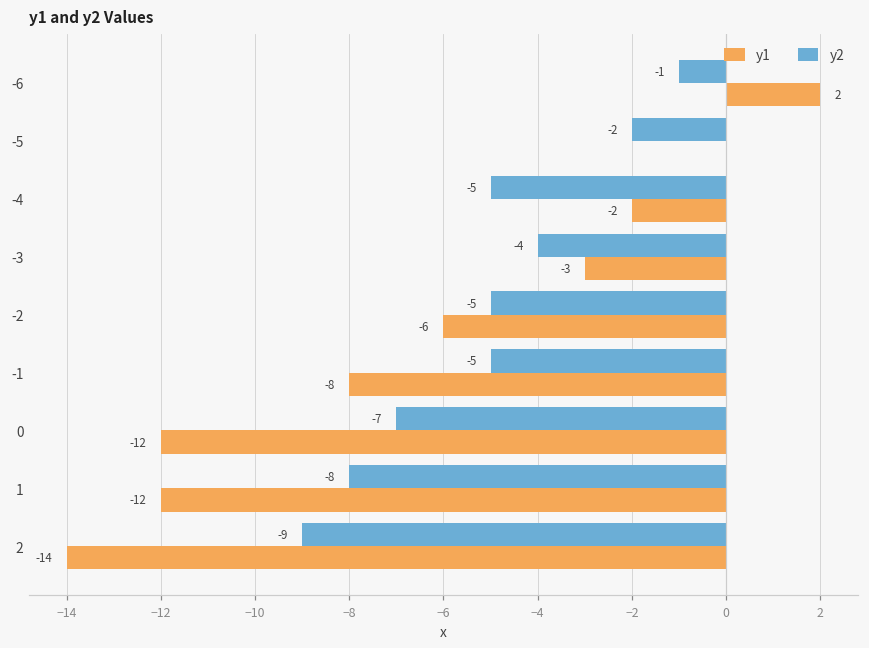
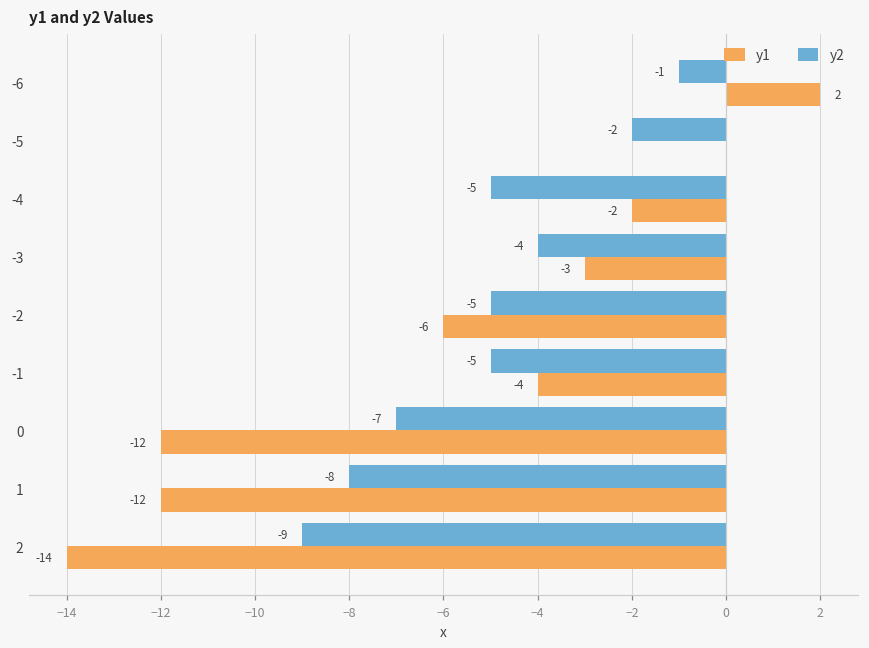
  {
    "y1": {
      "-6": 2,
      "-4": -2,
      "-3": -3,
      "-2": -6,
-     "-1": -8,
+     "-1": -4,
      "0": -12,
      "1": -12,
      "2": -14
    },
    "y2": {
      "-6": -1,
      "-5": -2,
      "-4": -5,
      "-3": -4,
      "-2": -5,
      "-1": -5,
      "0": -7,
      "1": -8,
      "2": -9
    }
  }
